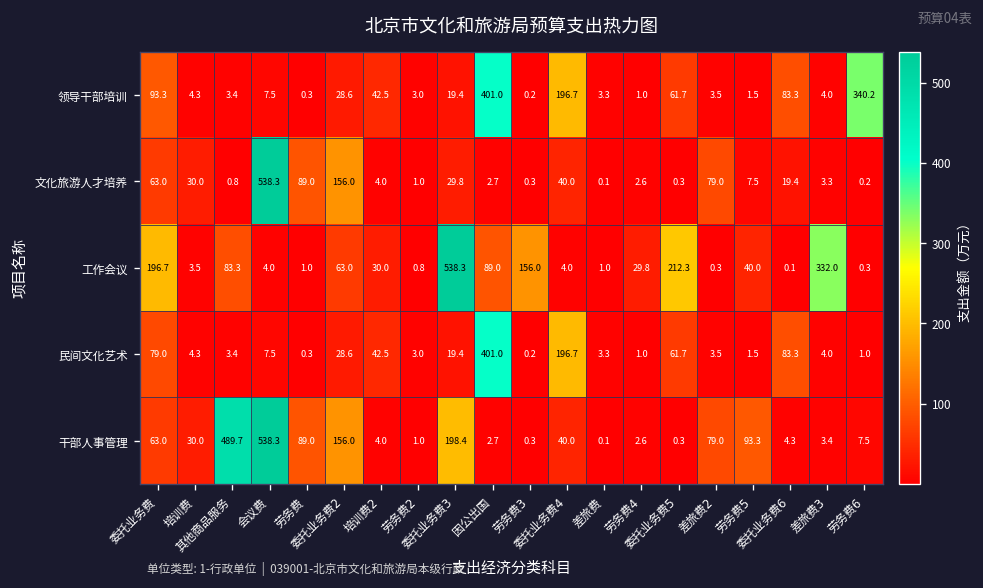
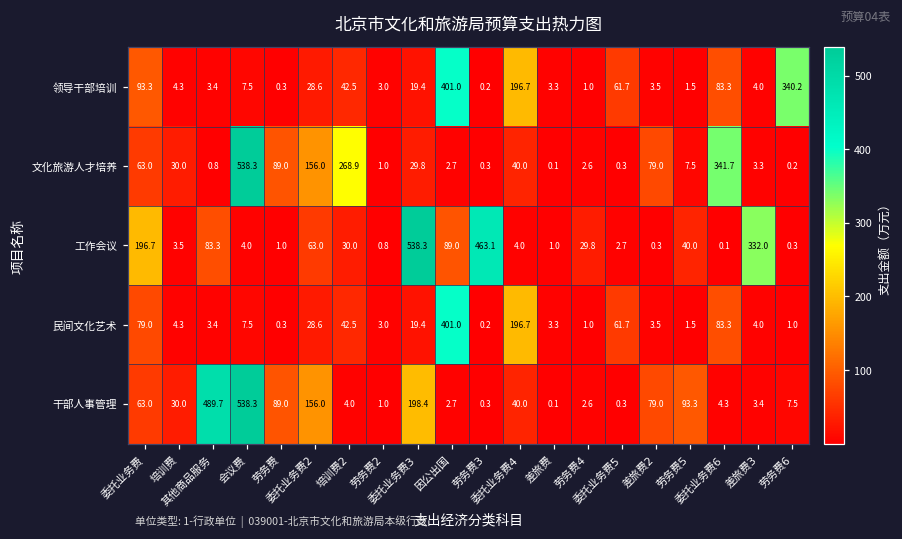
  {
    "领导干部培训": {
      "委托业务费": 93.3,
      "培训费": 4.3,
      "其他商品服务": 3.4,
      "会议费": 7.5,
      "劳务费": 0.3,
      "委托业务费2": 28.6,
      "培训费2": 42.5,
      "劳务费2": 3.0,
      "委托业务费3": 19.4,
      "因公出国": 401.0,
      "劳务费3": 0.2,
      "委托业务费4": 196.7,
      "差旅费": 3.3,
      "劳务费4": 1.0,
      "委托业务费5": 61.7,
      "差旅费2": 3.5,
      "劳务费5": 1.5,
      "委托业务费6": 83.3,
      "差旅费3": 4.0,
      "劳务费6": 340.2
    },
    "文化旅游人才培养": {
      "委托业务费": 63.0,
      "培训费": 30.0,
      "其他商品服务": 0.8,
      "会议费": 538.3,
      "劳务费": 89.0,
      "委托业务费2": 156.0,
-     "培训费2": 4.0,
+     "培训费2": 268.9,
      "劳务费2": 1.0,
      "委托业务费3": 29.8,
      "因公出国": 2.7,
      "劳务费3": 0.3,
      "委托业务费4": 40.0,
      "差旅费": 0.1,
      "劳务费4": 2.6,
      "委托业务费5": 0.3,
      "差旅费2": 79.0,
      "劳务费5": 7.5,
-     "委托业务费6": 19.4,
+     "委托业务费6": 341.7,
      "差旅费3": 3.3,
      "劳务费6": 0.2
    },
    "工作会议": {
      "委托业务费": 196.7,
      "培训费": 3.5,
      "其他商品服务": 83.3,
      "会议费": 4.0,
      "劳务费": 1.0,
      "委托业务费2": 63.0,
      "培训费2": 30.0,
      "劳务费2": 0.8,
      "委托业务费3": 538.3,
      "因公出国": 89.0,
-     "劳务费3": 156.0,
+     "劳务费3": 463.1,
      "委托业务费4": 4.0,
      "差旅费": 1.0,
      "劳务费4": 29.8,
-     "委托业务费5": 212.3,
+     "委托业务费5": 2.7,
      "差旅费2": 0.3,
      "劳务费5": 40.0,
      "委托业务费6": 0.1,
      "差旅费3": 332.0,
      "劳务费6": 0.3
    },
    "民间文化艺术": {
      "委托业务费": 79.0,
      "培训费": 4.3,
      "其他商品服务": 3.4,
      "会议费": 7.5,
      "劳务费": 0.3,
      "委托业务费2": 28.6,
      "培训费2": 42.5,
      "劳务费2": 3.0,
      "委托业务费3": 19.4,
      "因公出国": 401.0,
      "劳务费3": 0.2,
      "委托业务费4": 196.7,
      "差旅费": 3.3,
      "劳务费4": 1.0,
      "委托业务费5": 61.7,
      "差旅费2": 3.5,
      "劳务费5": 1.5,
      "委托业务费6": 83.3,
      "差旅费3": 4.0,
      "劳务费6": 1.0
    },
    "干部人事管理": {
      "委托业务费": 63.0,
      "培训费": 30.0,
      "其他商品服务": 489.7,
      "会议费": 538.3,
      "劳务费": 89.0,
      "委托业务费2": 156.0,
      "培训费2": 4.0,
      "劳务费2": 1.0,
      "委托业务费3": 198.4,
      "因公出国": 2.7,
      "劳务费3": 0.3,
      "委托业务费4": 40.0,
      "差旅费": 0.1,
      "劳务费4": 2.6,
      "委托业务费5": 0.3,
      "差旅费2": 79.0,
      "劳务费5": 93.3,
      "委托业务费6": 4.3,
      "差旅费3": 3.4,
      "劳务费6": 7.5
    }
  }
